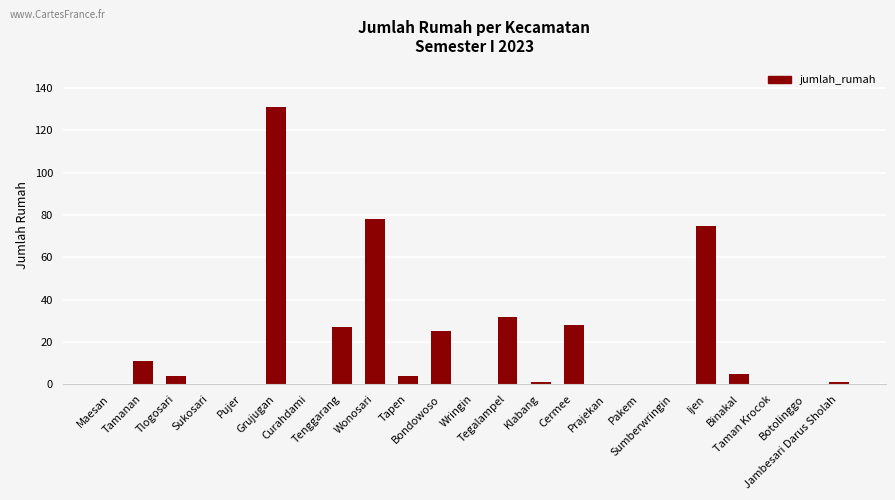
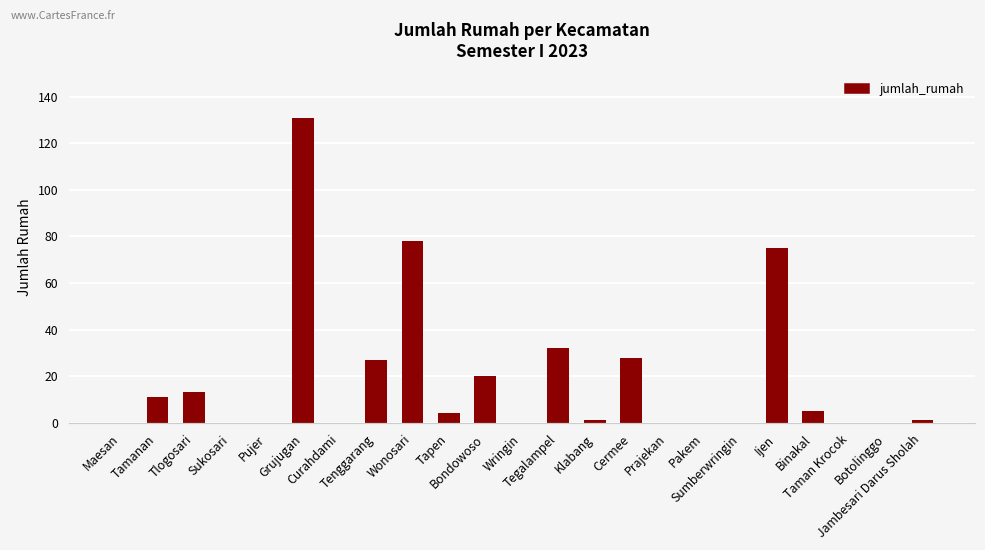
  {
    "Maesan": 0,
    "Tamanan": 11,
-   "Tlogosari": 4,
+   "Tlogosari": 13,
    "Sukosari": 0,
    "Pujer": 0,
    "Grujugan": 131,
    "Curahdami": 0,
    "Tenggarang": 27,
    "Wonosari": 78,
    "Tapen": 4,
-   "Bondowoso": 25,
+   "Bondowoso": 20,
    "Wringin": 0,
    "Tegalampel": 32,
    "Cermee": 28,
    "Prajekan": 0,
    "Pakem": 0,
    "Sumberwringin": 0,
    "Ijen": 75,
    "Binakal": 5,
    "Taman Krocok": 0,
    "Botolinggo": 0
  }
